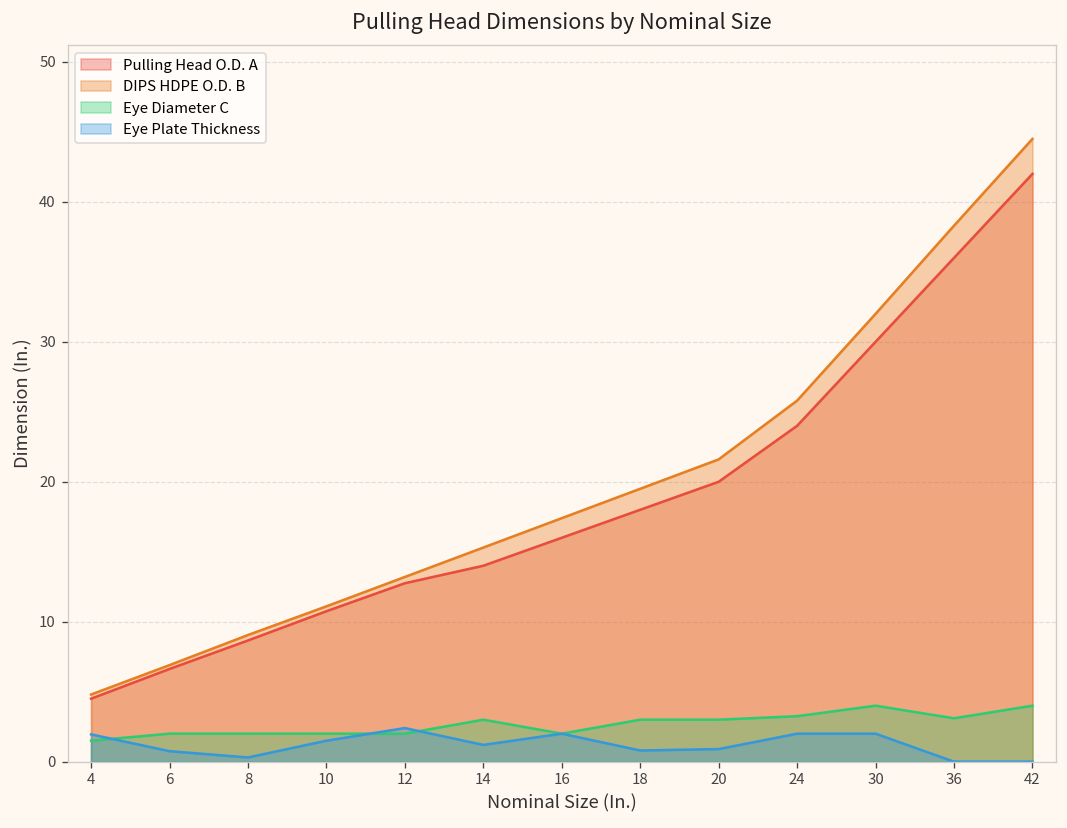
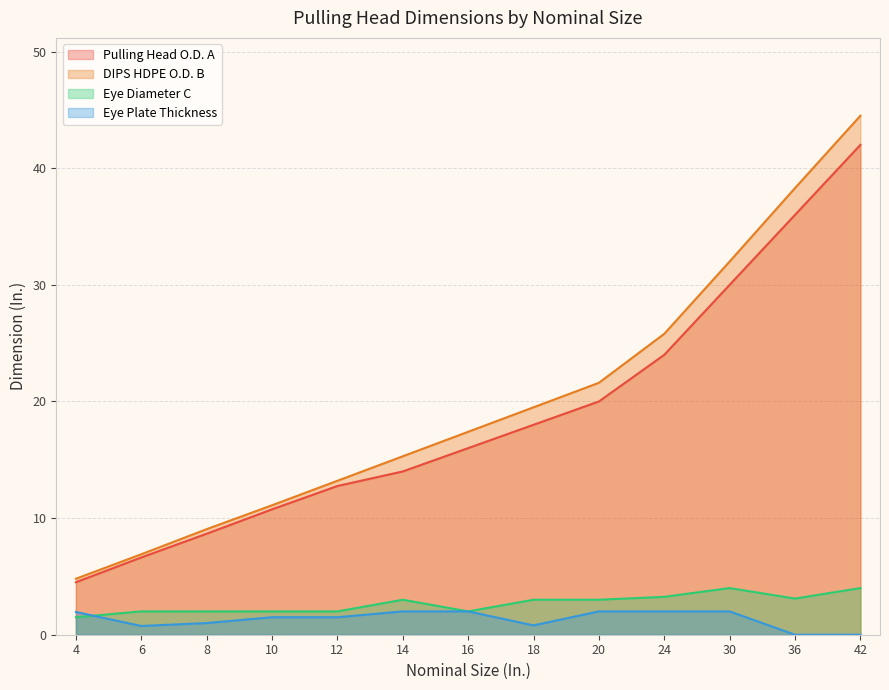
  {
    "Eye Diameter C": {
      "4": 1.5,
      "6": 2.0,
      "8": 2.0,
      "10": 2.0,
      "12": 2.0,
      "14": 3.0,
      "18": 3.0,
      "20": 3.0,
      "24": 3.3,
      "30": 4.0,
      "36": 3.1,
      "42": 4.0
    },
    "Eye Plate Thickness": {
      "4": 2.0,
      "6": 0.8,
-     "8": 0.3,
+     "8": 1.0,
      "10": 1.5,
-     "12": 2.4,
-     "14": 1.2,
+     "12": 1.5,
+     "14": 2.0,
      "18": 0.8,
-     "20": 0.9,
+     "20": 2.0,
      "24": 2.0,
      "30": 2.0,
      "36": 0.0,
      "42": 0.0
    }
  }
